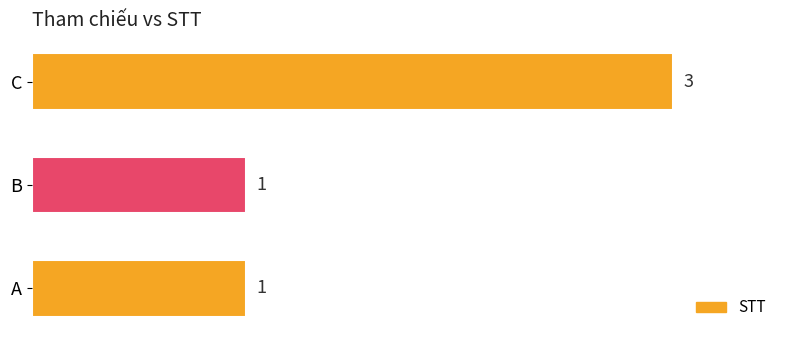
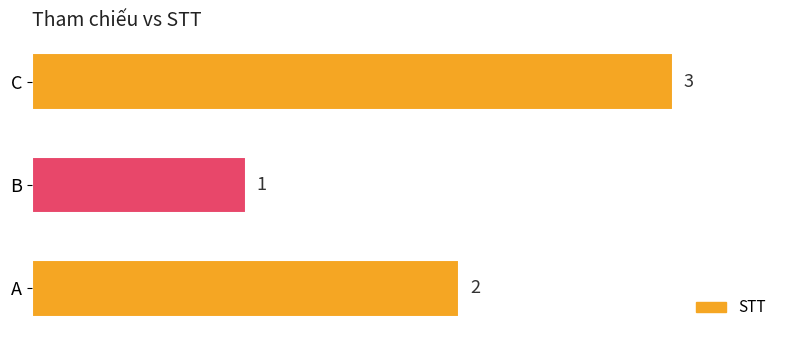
  {
    "C": 3,
    "B": 1,
-   "A": 1
+   "A": 2
  }
